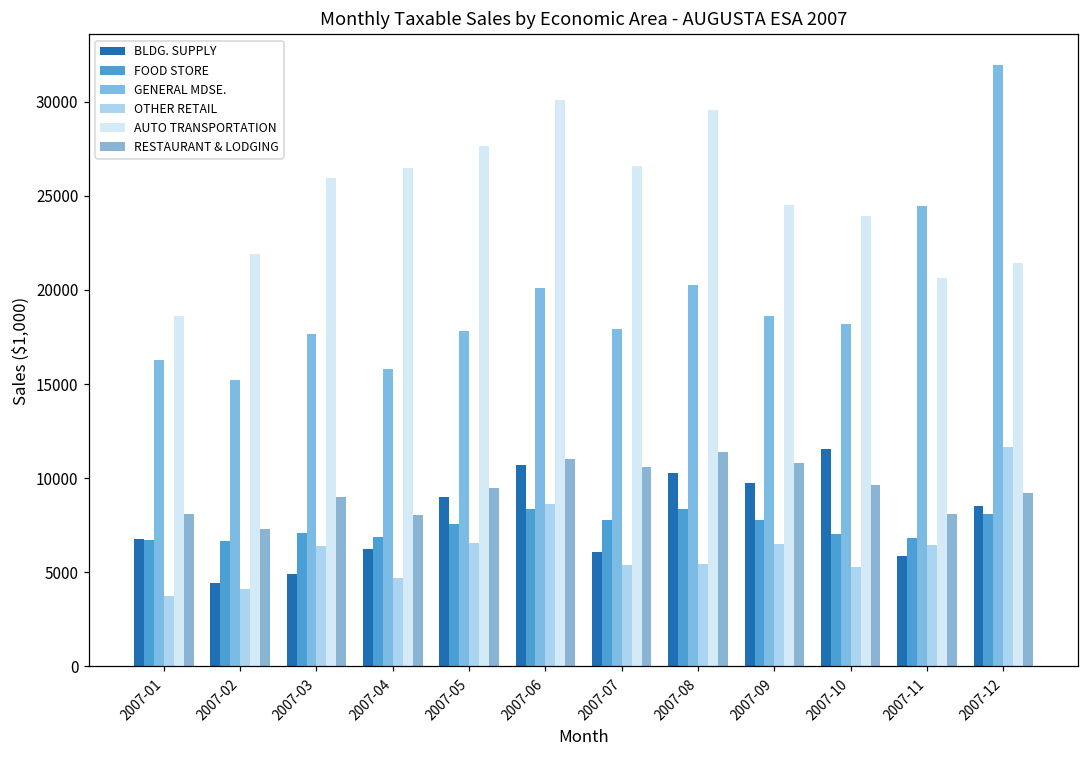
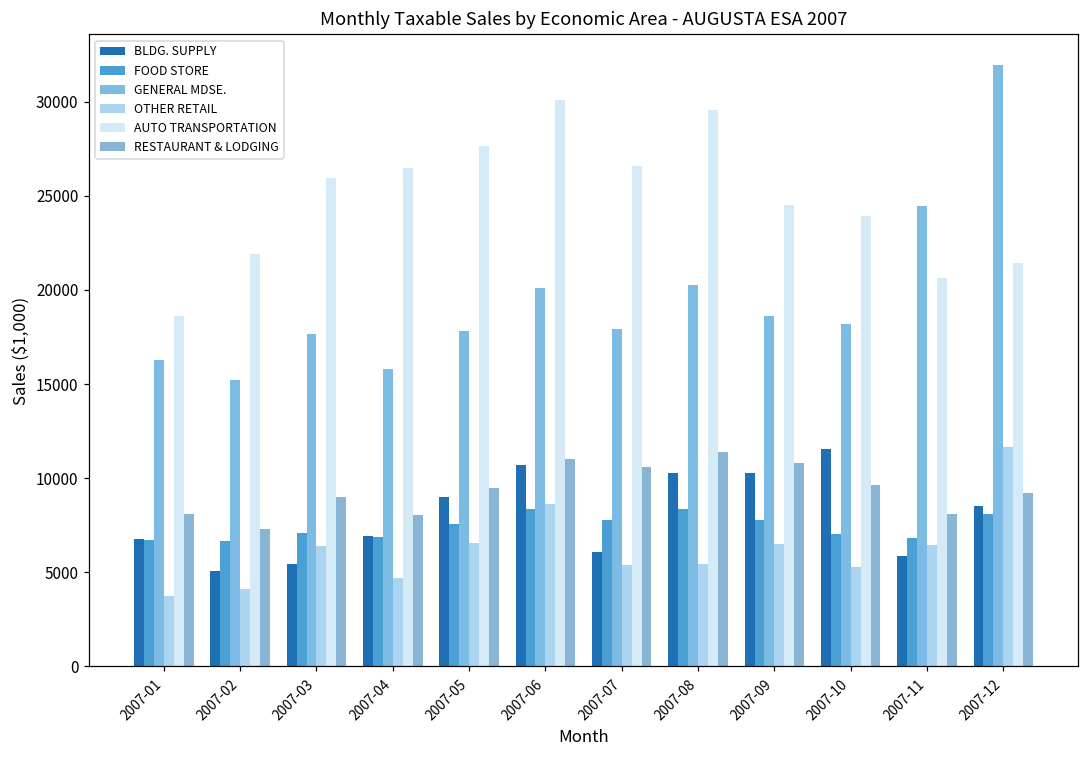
  {
    "BLDG. SUPPLY": {
      "2007-01": 6800,
-     "2007-02": 4500,
-     "2007-03": 4900,
-     "2007-04": 6200,
+     "2007-02": 5100,
+     "2007-03": 5400,
+     "2007-04": 6900,
      "2007-05": 9000,
      "2007-06": 10700,
      "2007-07": 6100,
      "2007-08": 10300,
-     "2007-09": 9700,
+     "2007-09": 10300,
      "2007-10": 11500,
      "2007-11": 5900,
      "2007-12": 8500
    }
  }
